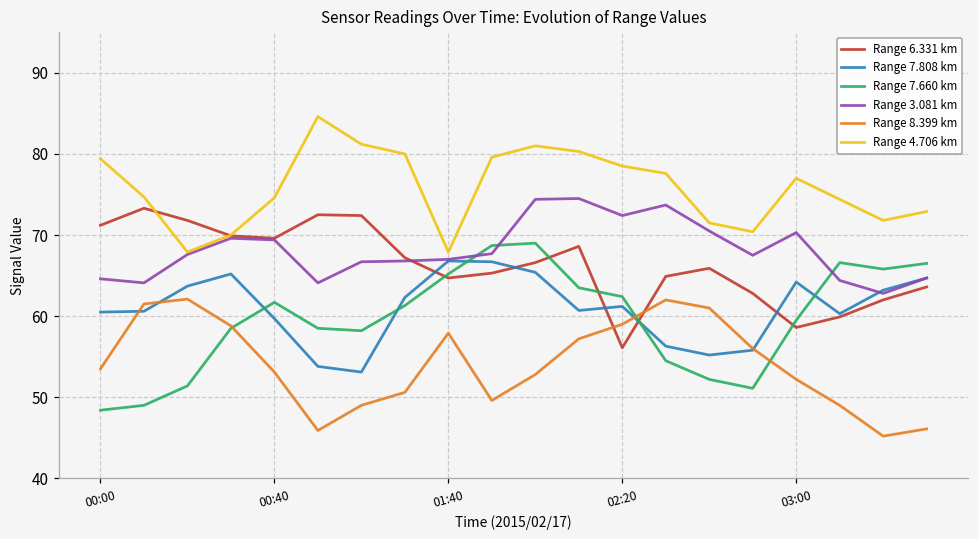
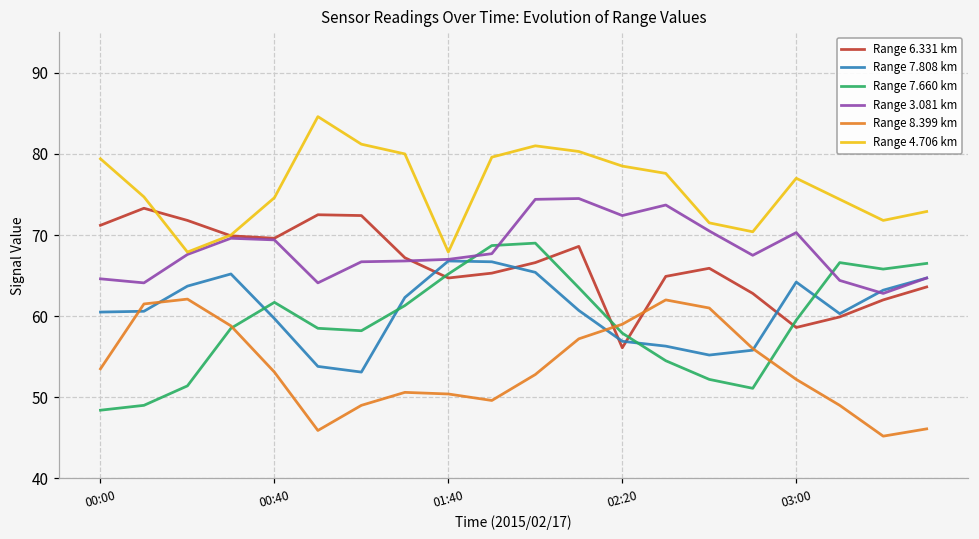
  {
    "Range 6.331 km": {
      "00:00": 71,
      "01:40": 65,
      "02:20": 56,
      "03:00": 59
    },
    "Range 7.808 km": {
      "00:00": 61,
      "00:40": 60,
-     "02:20": 61,
+     "02:20": 57,
      "03:00": 64
    },
    "Range 7.660 km": {
      "00:00": 48,
      "00:40": 62,
      "01:40": 65,
-     "02:20": 62,
+     "02:20": 58,
      "03:00": 60
    },
    "Range 3.081 km": {
      "00:00": 65,
      "02:20": 72,
      "03:00": 70
    },
    "Range 8.399 km": {
      "00:00": 54,
      "00:40": 53,
-     "01:40": 58,
+     "01:40": 50,
      "02:20": 59,
      "03:00": 52
    },
    "Range 4.706 km": {
      "00:00": 79,
      "00:40": 75,
      "01:40": 68,
      "02:20": 79,
      "03:00": 77
    }
  }
